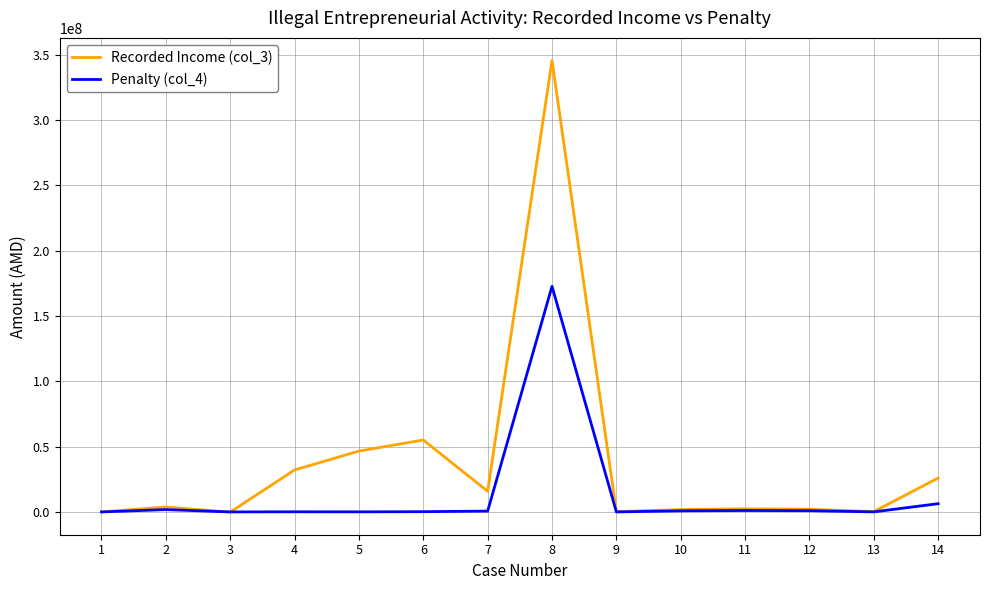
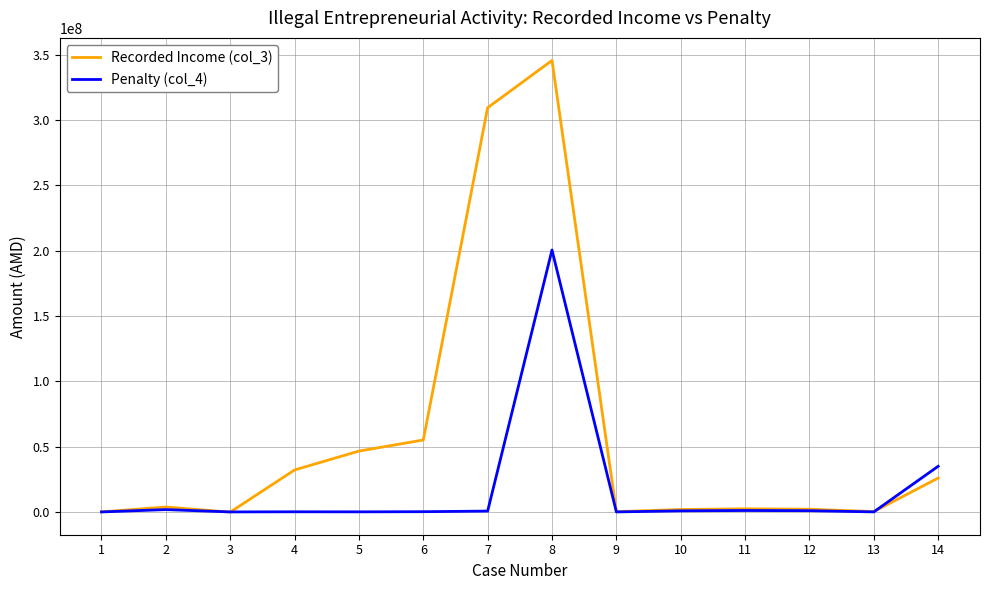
  {
    "Recorded Income (col_3)": {
      "2": 4000000,
      "4": 32000000,
      "5": 47000000,
      "6": 55000000,
-     "7": 16000000,
+     "7": 309000000,
      "8": 346000000,
      "14": 26000000
    },
    "Penalty (col_4)": {
      "2": 2000000,
      "4": 0,
      "5": 0,
      "6": 0,
      "7": 1000000,
-     "8": 173000000,
-     "14": 7000000
+     "8": 201000000,
+     "14": 35000000
    }
  }
